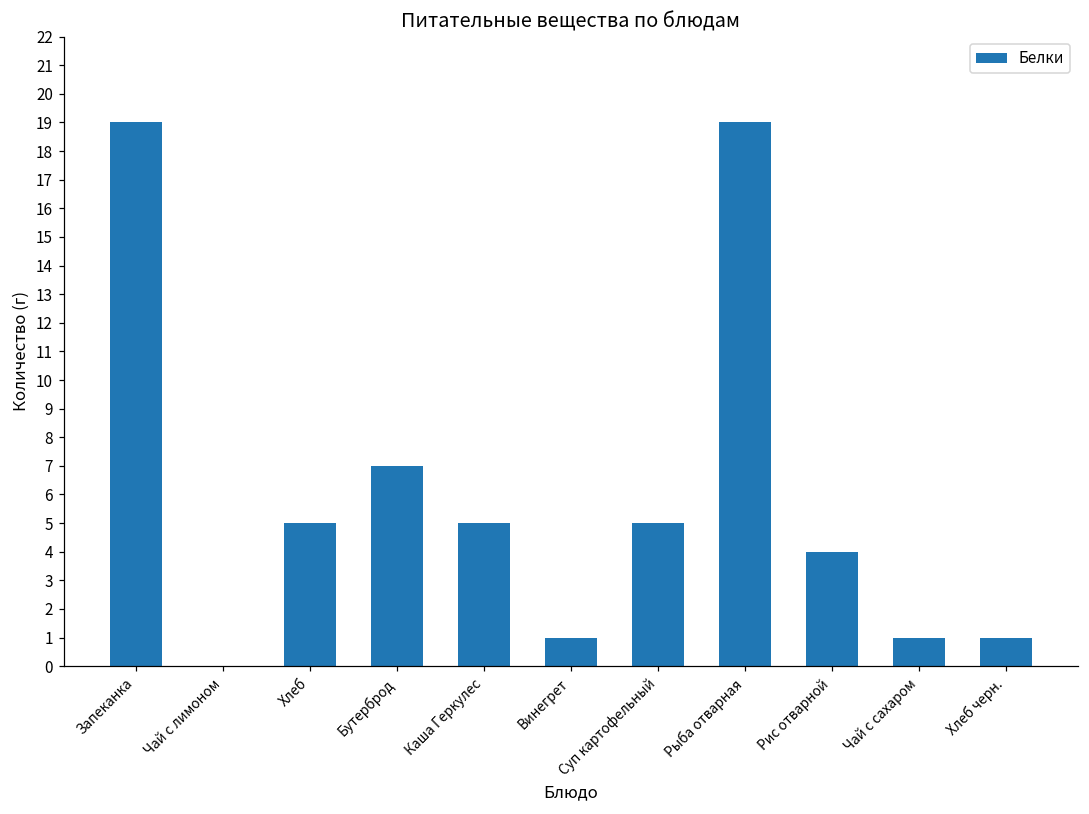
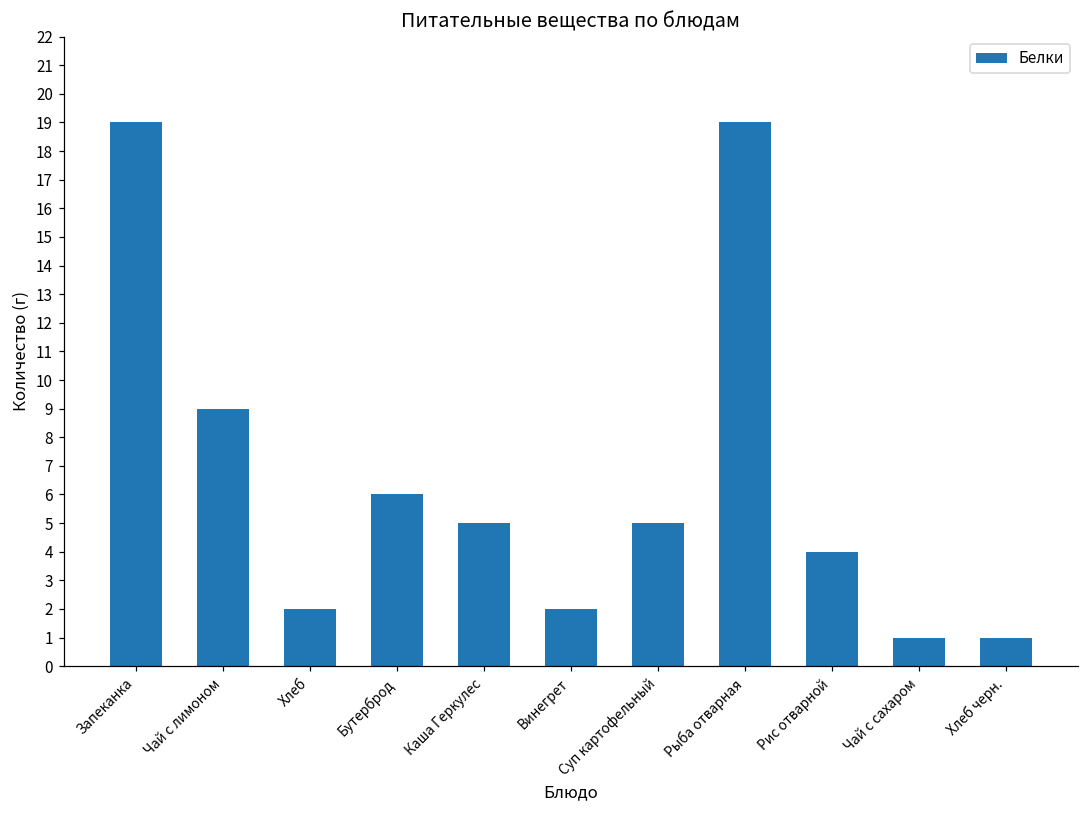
  {
    "Запеканка": 19,
-   "Чай с лимоном": 0,
-   "Хлеб": 5,
-   "Бутерброд": 7,
+   "Чай с лимоном": 9,
+   "Хлеб": 2,
+   "Бутерброд": 6,
    "Каша Геркулес": 5,
-   "Винегрет": 1,
+   "Винегрет": 2,
    "Суп картофельный": 5,
    "Рыба отварная": 19,
    "Рис отварной": 4,
    "Чай с сахаром": 1,
    "Хлеб черн.": 1
  }
